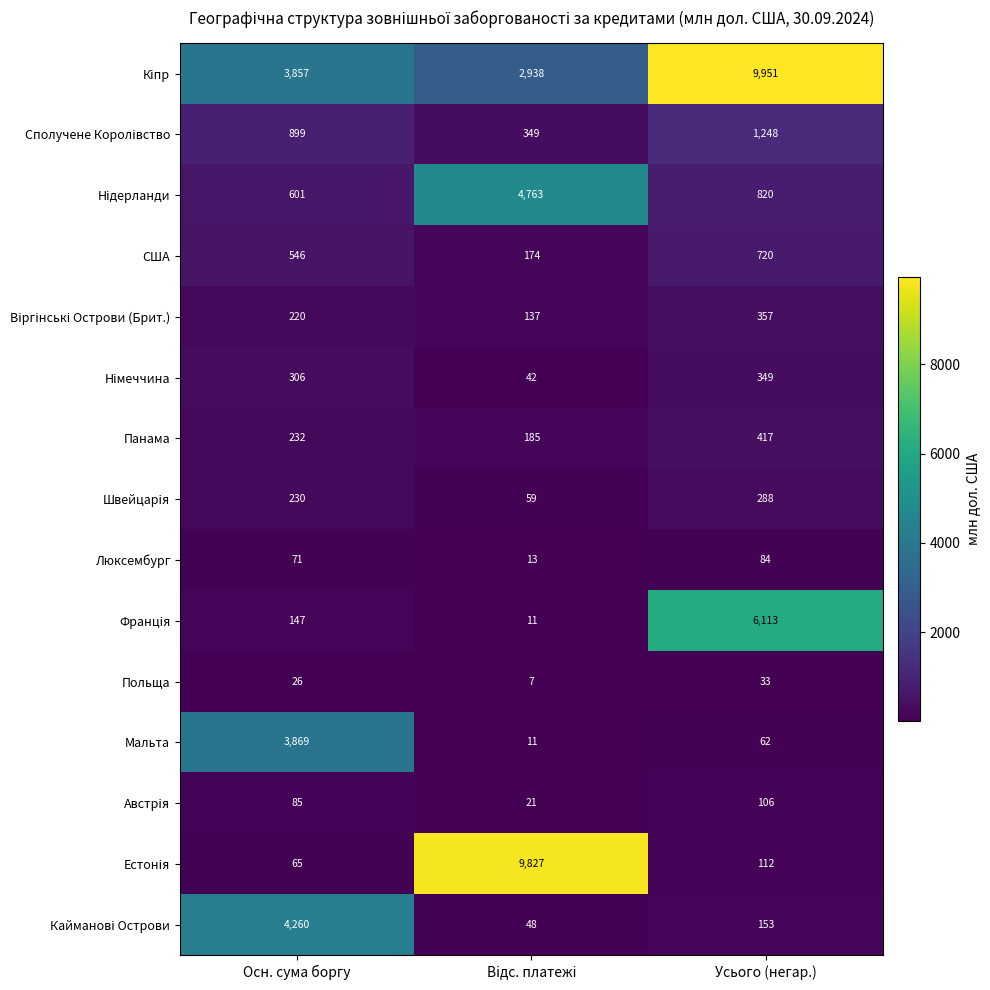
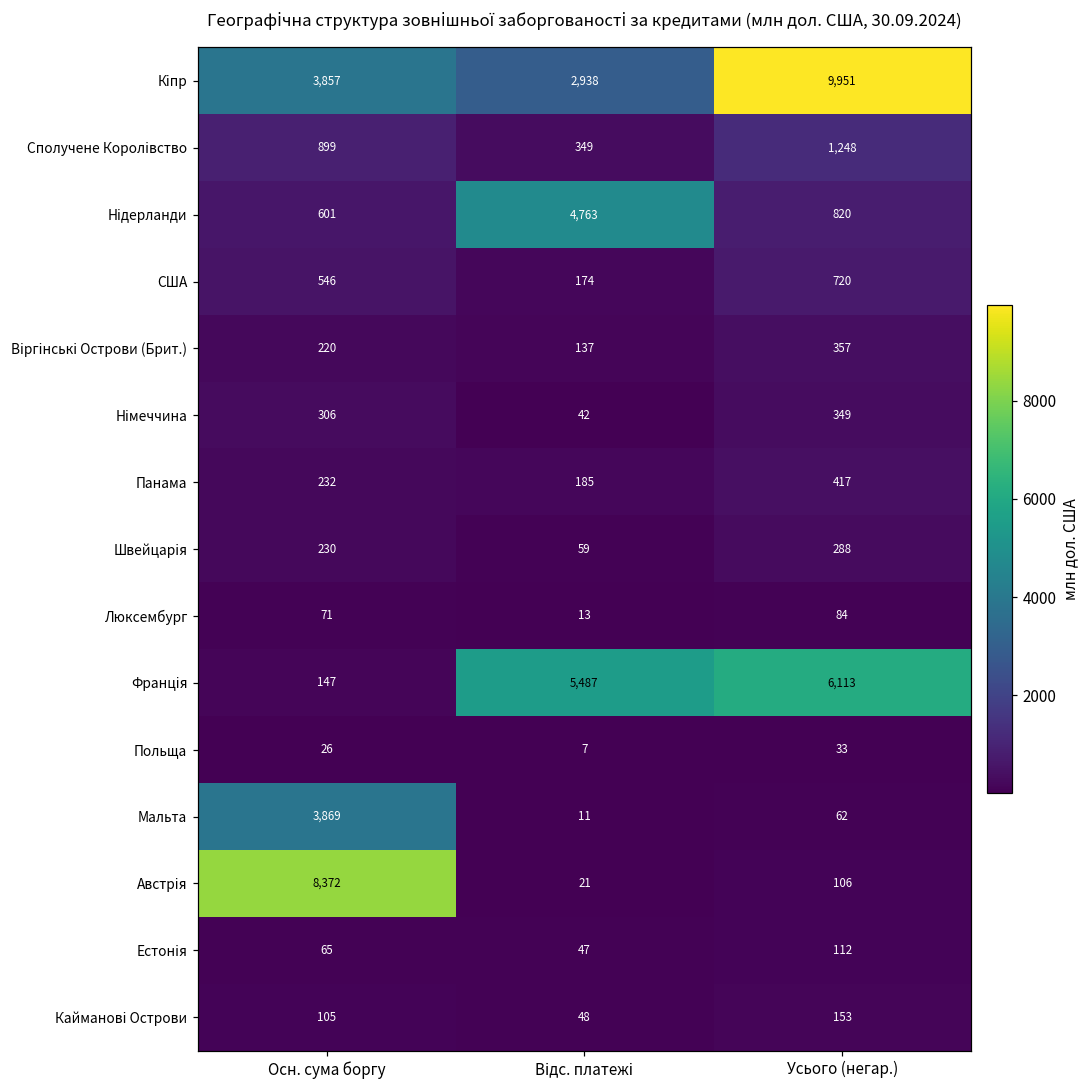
  {
    "Кіпр": {
      "Осн. сума боргу": "3,857",
      "Відс. платежі": "2,938",
      "Усього (негар.)": "9,951"
    },
    "Сполучене Королівство": {
      "Осн. сума боргу": "899",
      "Відс. платежі": "349",
      "Усього (негар.)": "1,248"
    },
    "Нідерланди": {
      "Осн. сума боргу": "601",
      "Відс. платежі": "4,763",
      "Усього (негар.)": "820"
    },
    "США": {
      "Осн. сума боргу": "546",
      "Відс. платежі": "174",
      "Усього (негар.)": "720"
    },
    "Віргінські Острови (Брит.)": {
      "Осн. сума боргу": "220",
      "Відс. платежі": "137",
      "Усього (негар.)": "357"
    },
    "Німеччина": {
      "Осн. сума боргу": "306",
      "Відс. платежі": "42",
      "Усього (негар.)": "349"
    },
    "Панама": {
      "Осн. сума боргу": "232",
      "Відс. платежі": "185",
      "Усього (негар.)": "417"
    },
    "Швейцарія": {
      "Осн. сума боргу": "230",
      "Відс. платежі": "59",
      "Усього (негар.)": "288"
    },
    "Люксембург": {
      "Осн. сума боргу": "71",
      "Відс. платежі": "13",
      "Усього (негар.)": "84"
    },
    "Франція": {
      "Осн. сума боргу": "147",
-     "Відс. платежі": "11",
+     "Відс. платежі": "5,487",
      "Усього (негар.)": "6,113"
    },
    "Польща": {
      "Осн. сума боргу": "26",
      "Відс. платежі": "7",
      "Усього (негар.)": "33"
    },
    "Мальта": {
      "Осн. сума боргу": "3,869",
      "Відс. платежі": "11",
      "Усього (негар.)": "62"
    },
    "Австрія": {
-     "Осн. сума боргу": "85",
+     "Осн. сума боргу": "8,372",
      "Відс. платежі": "21",
      "Усього (негар.)": "106"
    },
    "Естонія": {
      "Осн. сума боргу": "65",
-     "Відс. платежі": "9,827",
+     "Відс. платежі": "47",
      "Усього (негар.)": "112"
    },
    "Кайманові Острови": {
-     "Осн. сума боргу": "4,260",
+     "Осн. сума боргу": "105",
      "Відс. платежі": "48",
      "Усього (негар.)": "153"
    }
  }
